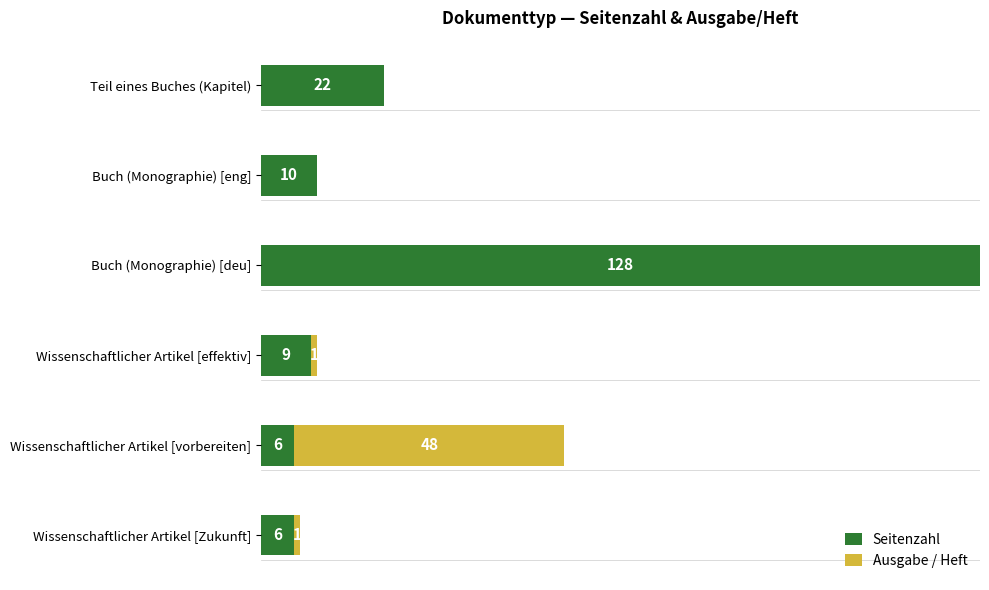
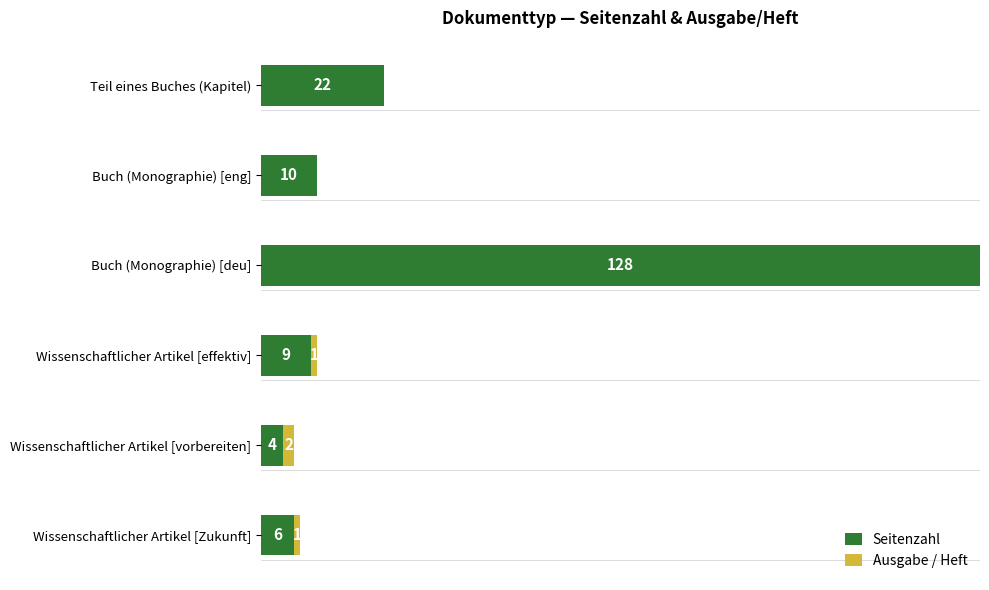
  {
    "Seitenzahl": {
      "Teil eines Buches (Kapitel)": 22,
      "Buch (Monographie) [eng]": 10,
      "Buch (Monographie) [deu]": 128,
      "Wissenschaftlicher Artikel [effektiv]": 9,
-     "Wissenschaftlicher Artikel [vorbereiten]": 6,
+     "Wissenschaftlicher Artikel [vorbereiten]": 4,
      "Wissenschaftlicher Artikel [Zukunft]": 6
    },
    "Ausgabe / Heft": {
      "Wissenschaftlicher Artikel [effektiv]": 1,
-     "Wissenschaftlicher Artikel [vorbereiten]": 48,
+     "Wissenschaftlicher Artikel [vorbereiten]": 2,
      "Wissenschaftlicher Artikel [Zukunft]": 1
    }
  }
